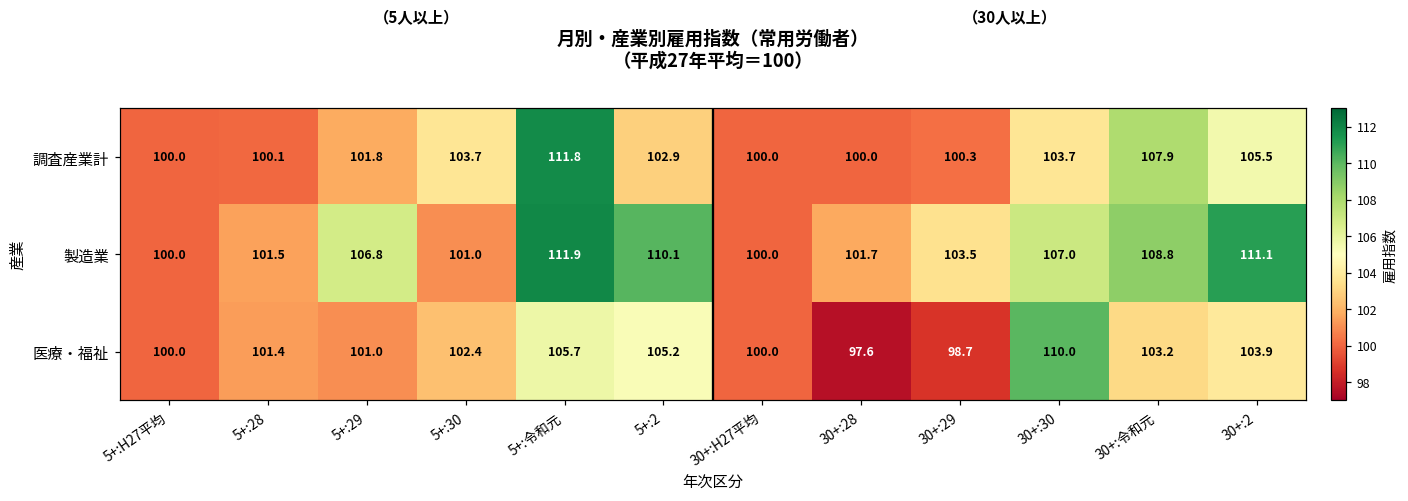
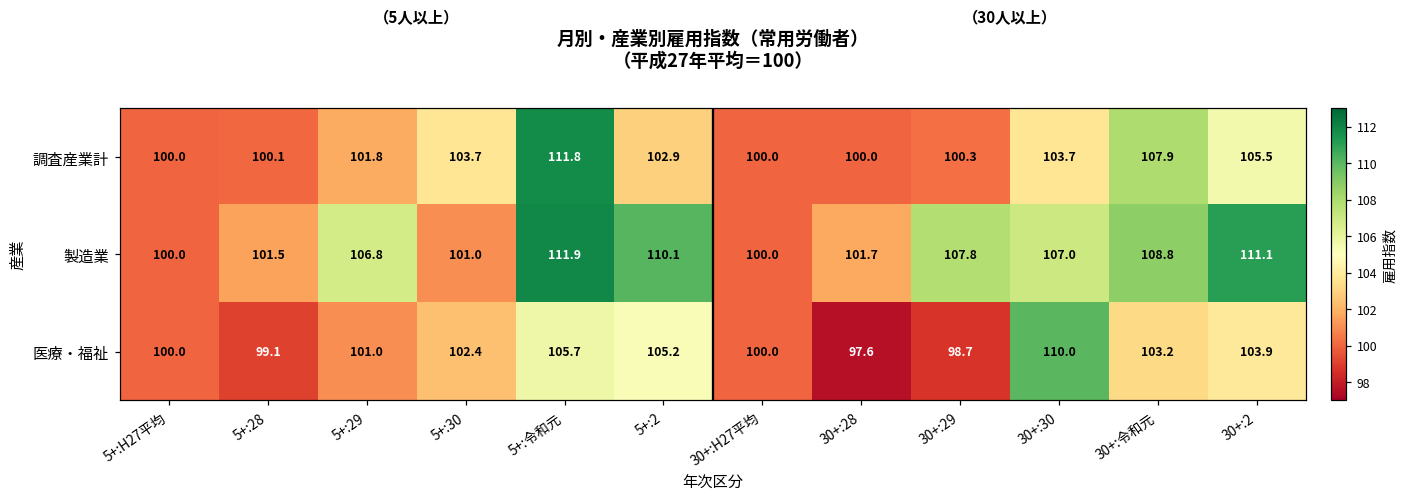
  {
    "調査産業計": {
      "5+:H27平均": 100.0,
      "5+:28": 100.1,
      "5+:29": 101.8,
      "5+:30": 103.7,
      "5+:令和元": 111.8,
      "5+:2": 102.9,
      "30+:H27平均": 100.0,
      "30+:28": 100.0,
      "30+:29": 100.3,
      "30+:30": 103.7,
      "30+:令和元": 107.9,
      "30+:2": 105.5
    },
    "製造業": {
      "5+:H27平均": 100.0,
      "5+:28": 101.5,
      "5+:29": 106.8,
      "5+:30": 101.0,
      "5+:令和元": 111.9,
      "5+:2": 110.1,
      "30+:H27平均": 100.0,
      "30+:28": 101.7,
-     "30+:29": 103.5,
+     "30+:29": 107.8,
      "30+:30": 107.0,
      "30+:令和元": 108.8,
      "30+:2": 111.1
    },
    "医療・福祉": {
      "5+:H27平均": 100.0,
-     "5+:28": 101.4,
+     "5+:28": 99.1,
      "5+:29": 101.0,
      "5+:30": 102.4,
      "5+:令和元": 105.7,
      "5+:2": 105.2,
      "30+:H27平均": 100.0,
      "30+:28": 97.6,
      "30+:29": 98.7,
      "30+:30": 110.0,
      "30+:令和元": 103.2,
      "30+:2": 103.9
    }
  }
